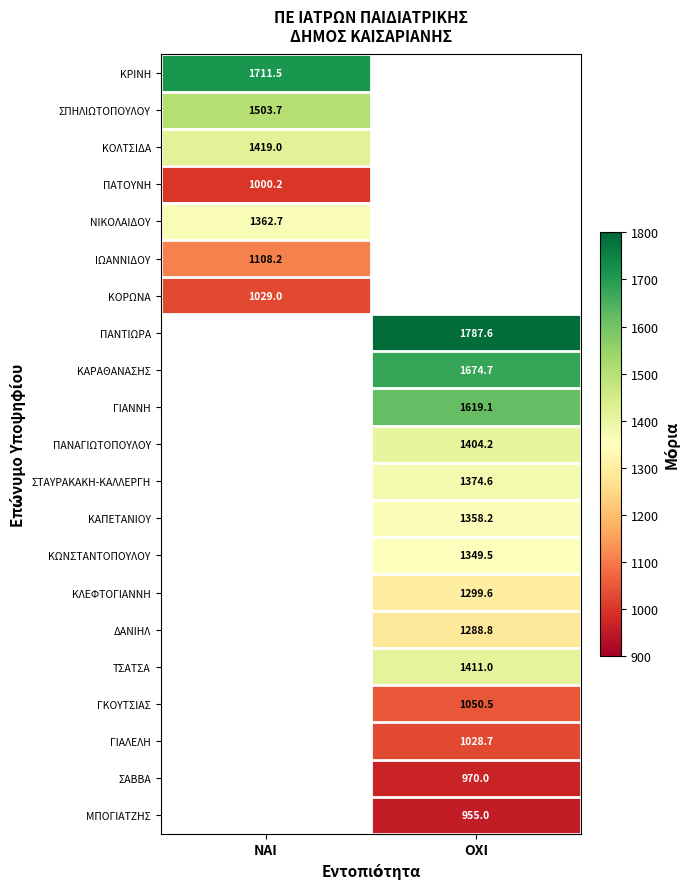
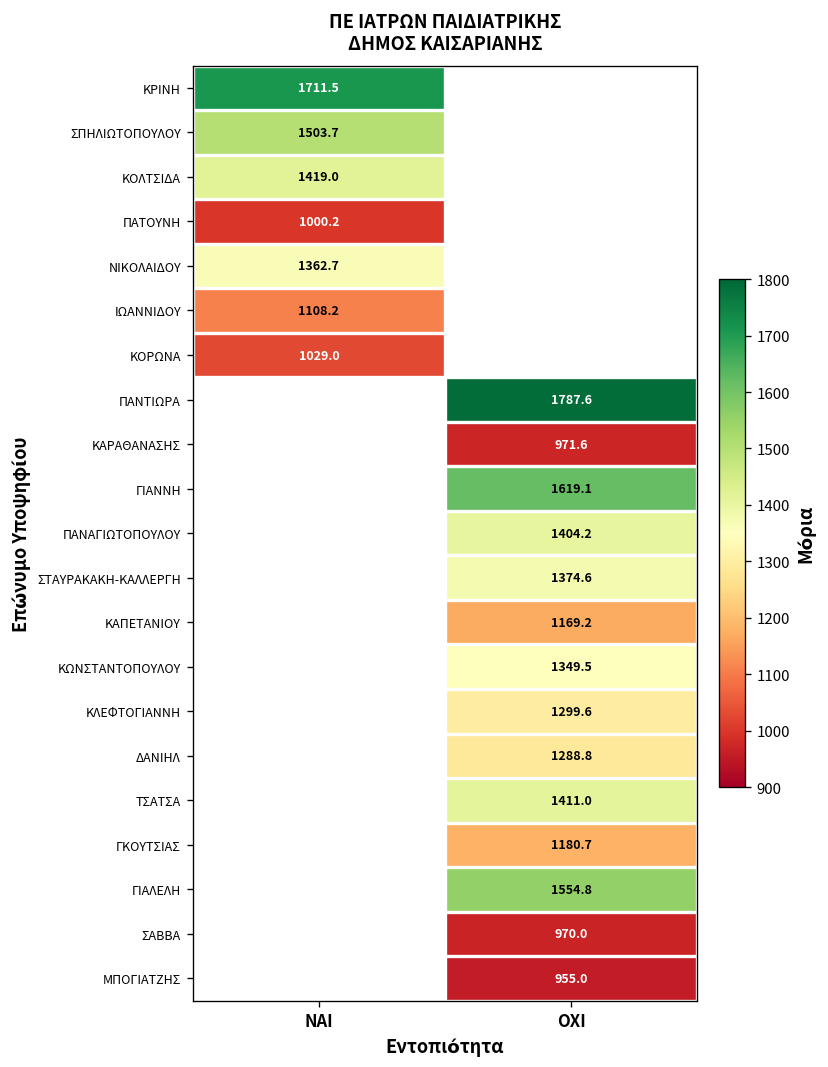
  {
    "ΚΡΙΝΗ": {
      "ΝΑΙ": 1711.5
    },
    "ΣΠΗΛΙΩΤΟΠΟΥΛΟΥ": {
      "ΝΑΙ": 1503.7
    },
    "ΚΟΛΤΣΙΔΑ": {
      "ΝΑΙ": 1419.0
    },
    "ΠΑΤΟΥΝΗ": {
      "ΝΑΙ": 1000.2
    },
    "ΝΙΚΟΛΑΙΔΟΥ": {
      "ΝΑΙ": 1362.7
    },
    "ΙΩΑΝΝΙΔΟΥ": {
      "ΝΑΙ": 1108.2
    },
    "ΚΟΡΩΝΑ": {
      "ΝΑΙ": 1029.0
    },
    "ΠΑΝΤΙΩΡΑ": {
      "ΟΧΙ": 1787.6
    },
    "ΚΑΡΑΘΑΝΑΣΗΣ": {
-     "ΟΧΙ": 1674.7
+     "ΟΧΙ": 971.6
    },
    "ΓΙΑΝΝΗ": {
      "ΟΧΙ": 1619.1
    },
    "ΠΑΝΑΓΙΩΤΟΠΟΥΛΟΥ": {
      "ΟΧΙ": 1404.2
    },
    "ΣΤΑΥΡΑΚΑΚΗ-ΚΑΛΛΕΡΓΗ": {
      "ΟΧΙ": 1374.6
    },
    "ΚΑΠΕΤΑΝΙΟΥ": {
-     "ΟΧΙ": 1358.2
+     "ΟΧΙ": 1169.2
    },
    "ΚΩΝΣΤΑΝΤΟΠΟΥΛΟΥ": {
      "ΟΧΙ": 1349.5
    },
    "ΚΛΕΦΤΟΓΙΑΝΝΗ": {
      "ΟΧΙ": 1299.6
    },
    "ΔΑΝΙΗΛ": {
      "ΟΧΙ": 1288.8
    },
    "ΤΣΑΤΣΑ": {
      "ΟΧΙ": 1411.0
    },
    "ΓΚΟΥΤΣΙΑΣ": {
-     "ΟΧΙ": 1050.5
+     "ΟΧΙ": 1180.7
    },
    "ΓΙΑΛΕΛΗ": {
-     "ΟΧΙ": 1028.7
+     "ΟΧΙ": 1554.8
    },
    "ΣΑΒΒΑ": {
      "ΟΧΙ": 970.0
    },
    "ΜΠΟΓΙΑΤΖΗΣ": {
      "ΟΧΙ": 955.0
    }
  }
